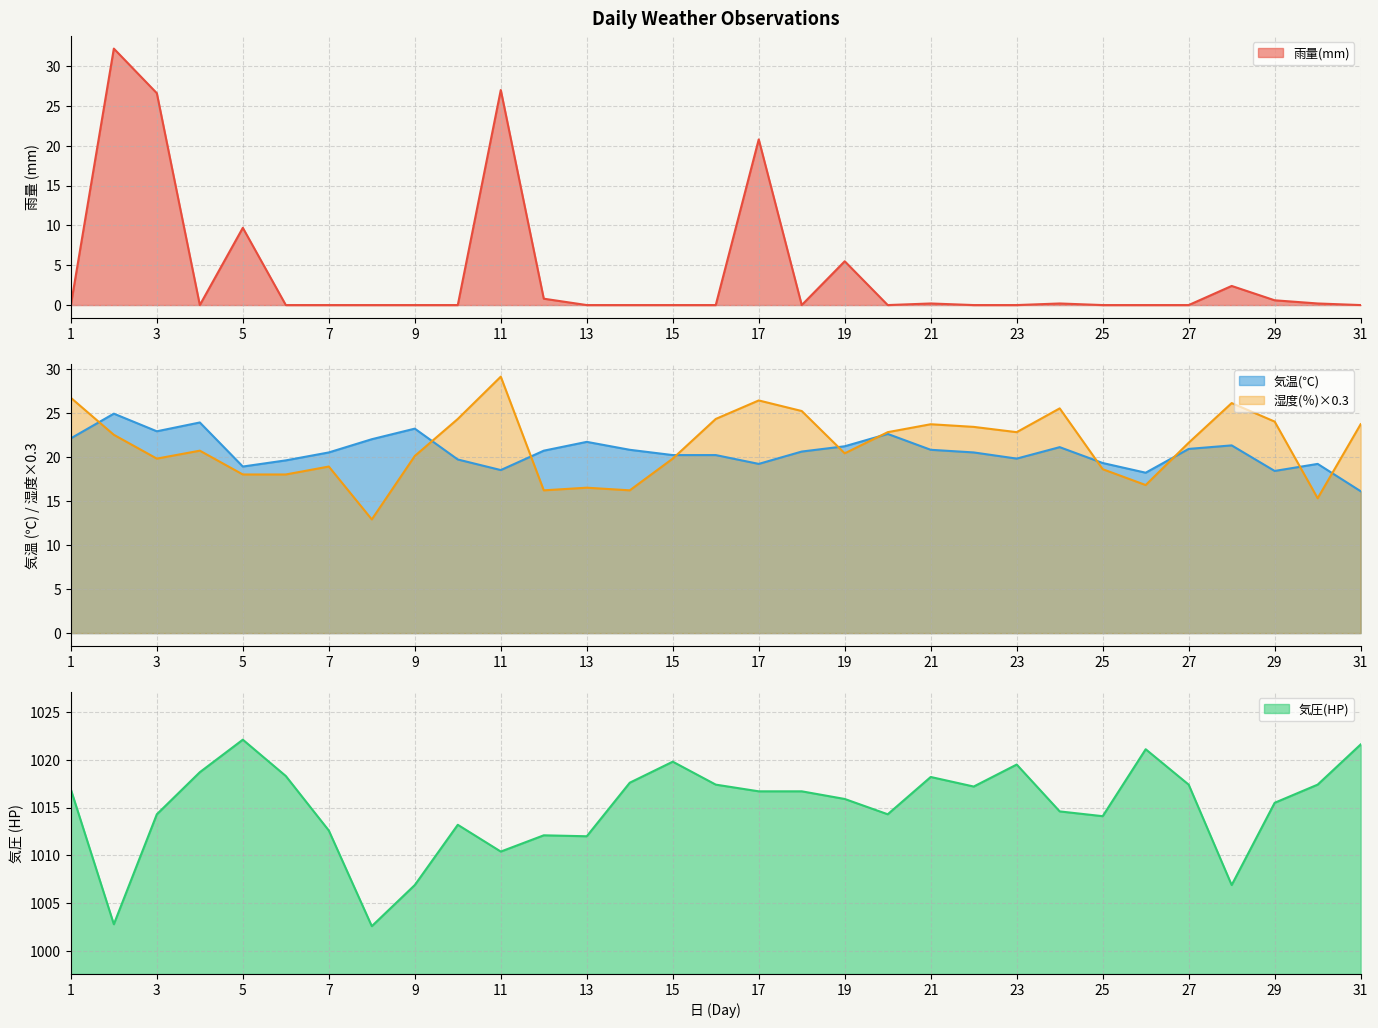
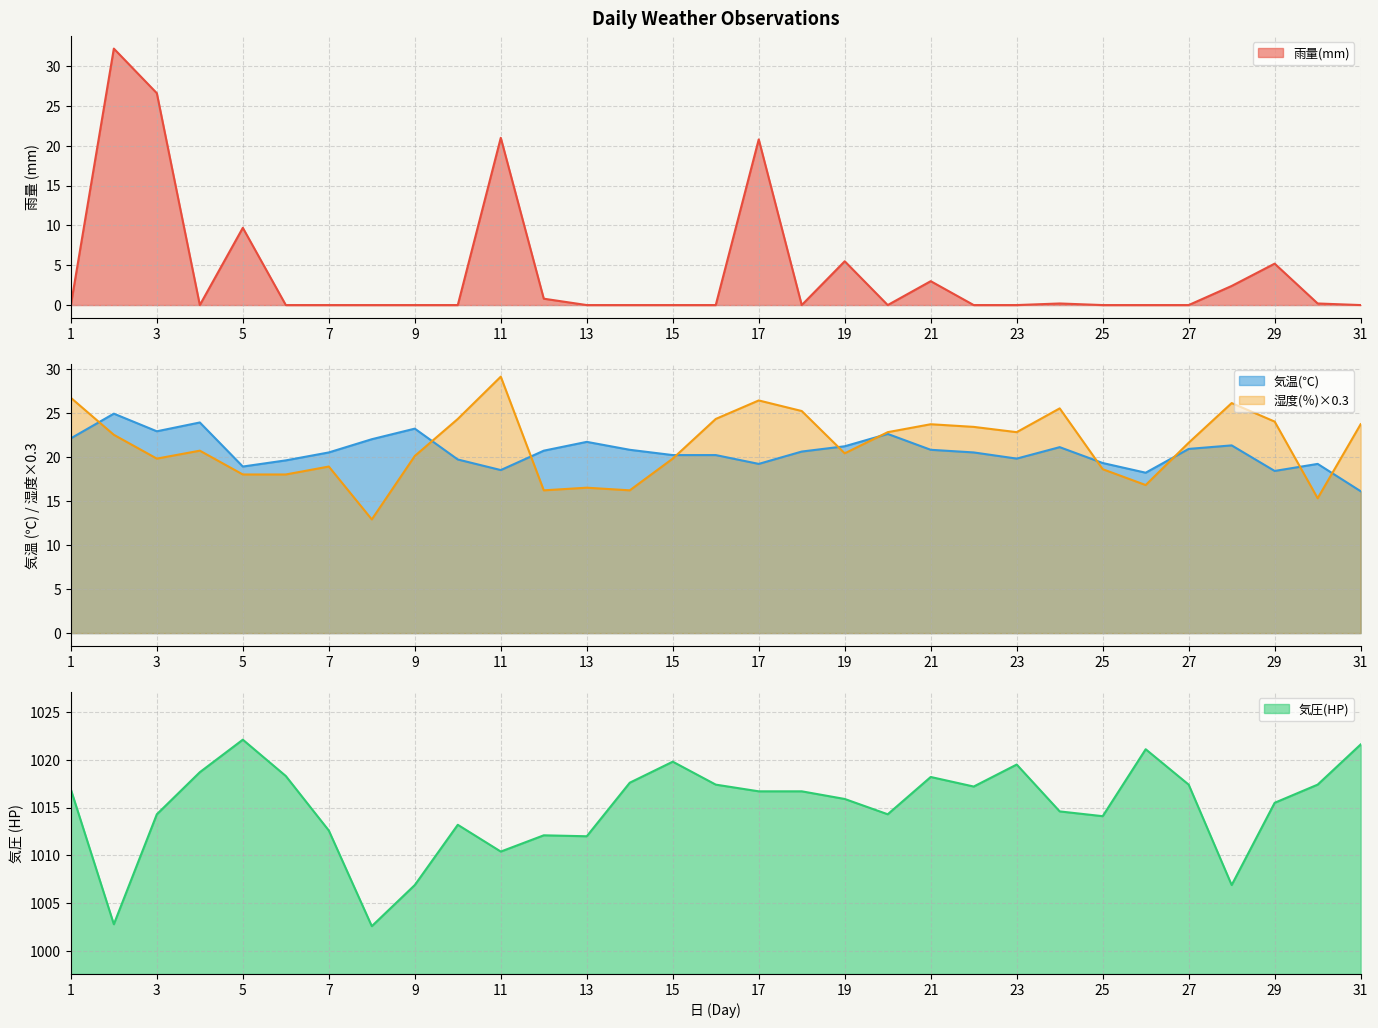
  {
    "Daily Weather Observations": {
      "1": 0,
      "3": 27,
      "5": 10,
      "7": 0,
      "9": 0,
-     "11": 27,
+     "11": 21,
      "13": 0,
      "15": 0,
      "17": 21,
      "19": 6,
-     "21": 0,
+     "21": 3,
      "23": 0,
      "25": 0,
      "27": 0,
-     "29": 1,
+     "29": 5,
      "31": 0
    }
  }
